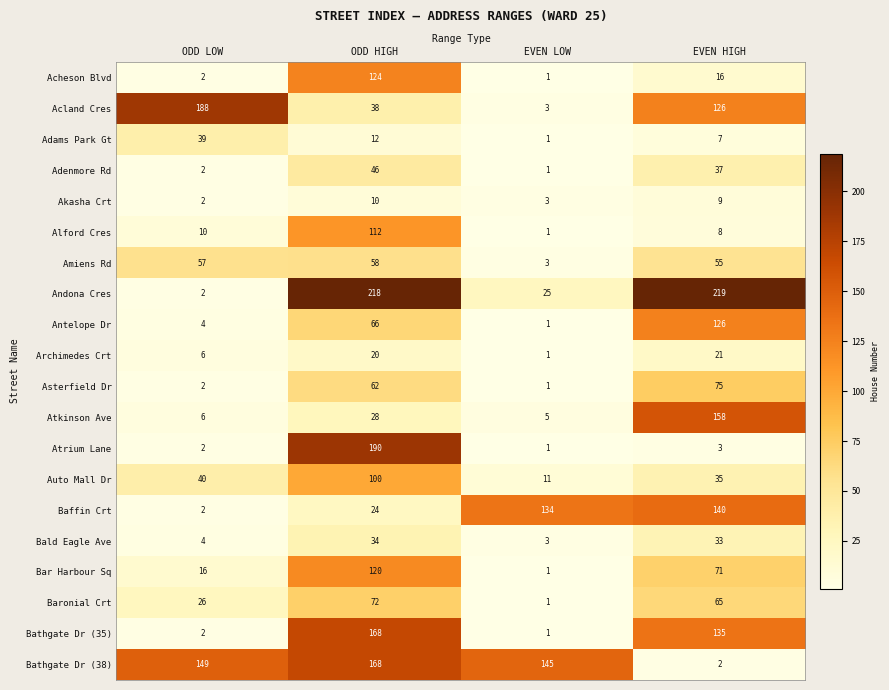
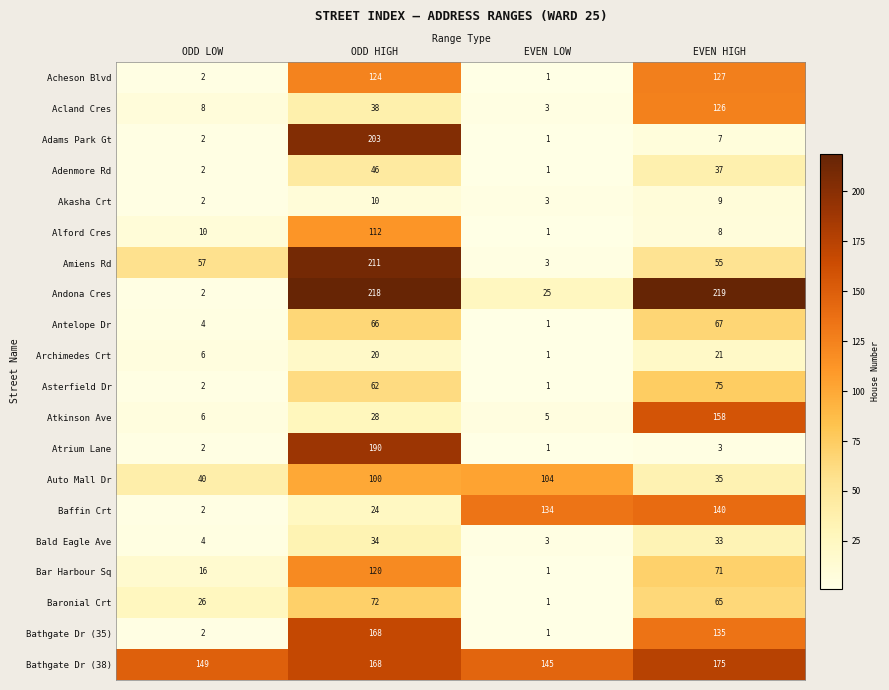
  {
    "Acheson Blvd": {
      "ODD LOW": 2,
      "ODD HIGH": 124,
      "EVEN LOW": 1,
-     "EVEN HIGH": 16
+     "EVEN HIGH": 127
    },
    "Acland Cres": {
-     "ODD LOW": 188,
+     "ODD LOW": 8,
      "ODD HIGH": 38,
      "EVEN LOW": 3,
      "EVEN HIGH": 126
    },
    "Adams Park Gt": {
-     "ODD LOW": 39,
-     "ODD HIGH": 12,
+     "ODD LOW": 2,
+     "ODD HIGH": 203,
      "EVEN LOW": 1,
      "EVEN HIGH": 7
    },
    "Adenmore Rd": {
      "ODD LOW": 2,
      "ODD HIGH": 46,
      "EVEN LOW": 1,
      "EVEN HIGH": 37
    },
    "Akasha Crt": {
      "ODD LOW": 2,
      "ODD HIGH": 10,
      "EVEN LOW": 3,
      "EVEN HIGH": 9
    },
    "Alford Cres": {
      "ODD LOW": 10,
      "ODD HIGH": 112,
      "EVEN LOW": 1,
      "EVEN HIGH": 8
    },
    "Amiens Rd": {
      "ODD LOW": 57,
-     "ODD HIGH": 58,
+     "ODD HIGH": 211,
      "EVEN LOW": 3,
      "EVEN HIGH": 55
    },
    "Andona Cres": {
      "ODD LOW": 2,
      "ODD HIGH": 218,
      "EVEN LOW": 25,
      "EVEN HIGH": 219
    },
    "Antelope Dr": {
      "ODD LOW": 4,
      "ODD HIGH": 66,
      "EVEN LOW": 1,
-     "EVEN HIGH": 126
+     "EVEN HIGH": 67
    },
    "Archimedes Crt": {
      "ODD LOW": 6,
      "ODD HIGH": 20,
      "EVEN LOW": 1,
      "EVEN HIGH": 21
    },
    "Asterfield Dr": {
      "ODD LOW": 2,
      "ODD HIGH": 62,
      "EVEN LOW": 1,
      "EVEN HIGH": 75
    },
    "Atkinson Ave": {
      "ODD LOW": 6,
      "ODD HIGH": 28,
      "EVEN LOW": 5,
      "EVEN HIGH": 158
    },
    "Atrium Lane": {
      "ODD LOW": 2,
      "ODD HIGH": 190,
      "EVEN LOW": 1,
      "EVEN HIGH": 3
    },
    "Auto Mall Dr": {
      "ODD LOW": 40,
      "ODD HIGH": 100,
-     "EVEN LOW": 11,
+     "EVEN LOW": 104,
      "EVEN HIGH": 35
    },
    "Baffin Crt": {
      "ODD LOW": 2,
      "ODD HIGH": 24,
      "EVEN LOW": 134,
      "EVEN HIGH": 140
    },
    "Bald Eagle Ave": {
      "ODD LOW": 4,
      "ODD HIGH": 34,
      "EVEN LOW": 3,
      "EVEN HIGH": 33
    },
    "Bar Harbour Sq": {
      "ODD LOW": 16,
      "ODD HIGH": 120,
      "EVEN LOW": 1,
      "EVEN HIGH": 71
    },
    "Baronial Crt": {
      "ODD LOW": 26,
      "ODD HIGH": 72,
      "EVEN LOW": 1,
      "EVEN HIGH": 65
    },
    "Bathgate Dr (35)": {
      "ODD LOW": 2,
      "ODD HIGH": 168,
      "EVEN LOW": 1,
      "EVEN HIGH": 135
    },
    "Bathgate Dr (38)": {
      "ODD LOW": 149,
      "ODD HIGH": 168,
      "EVEN LOW": 145,
-     "EVEN HIGH": 2
+     "EVEN HIGH": 175
    }
  }
